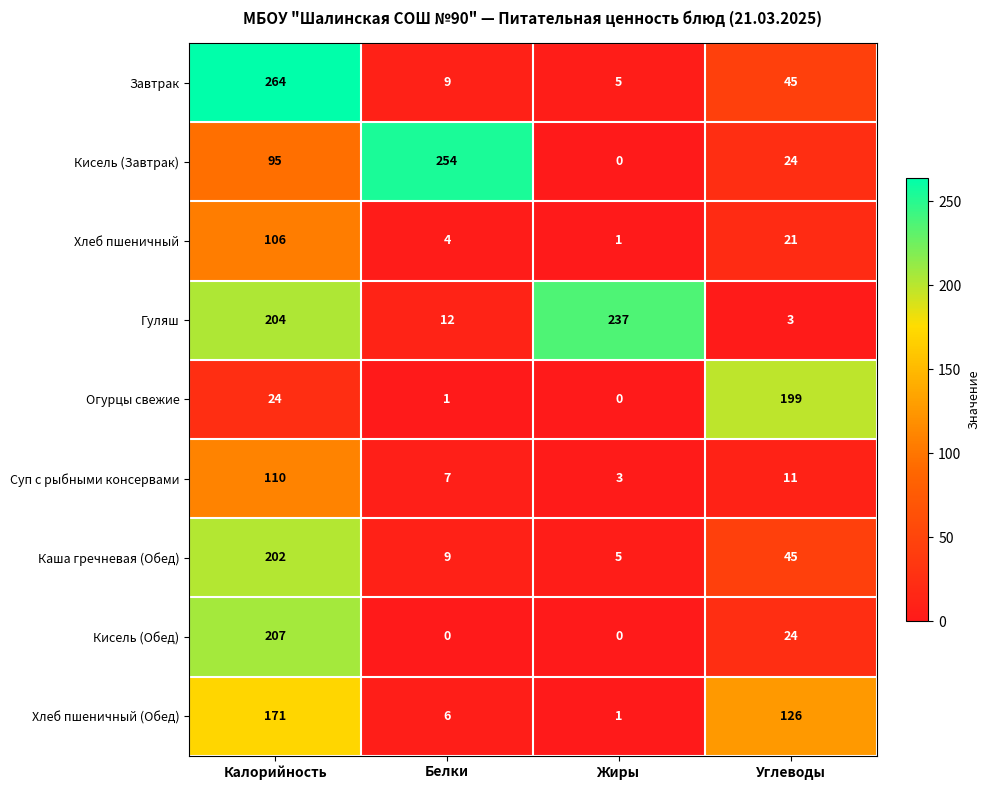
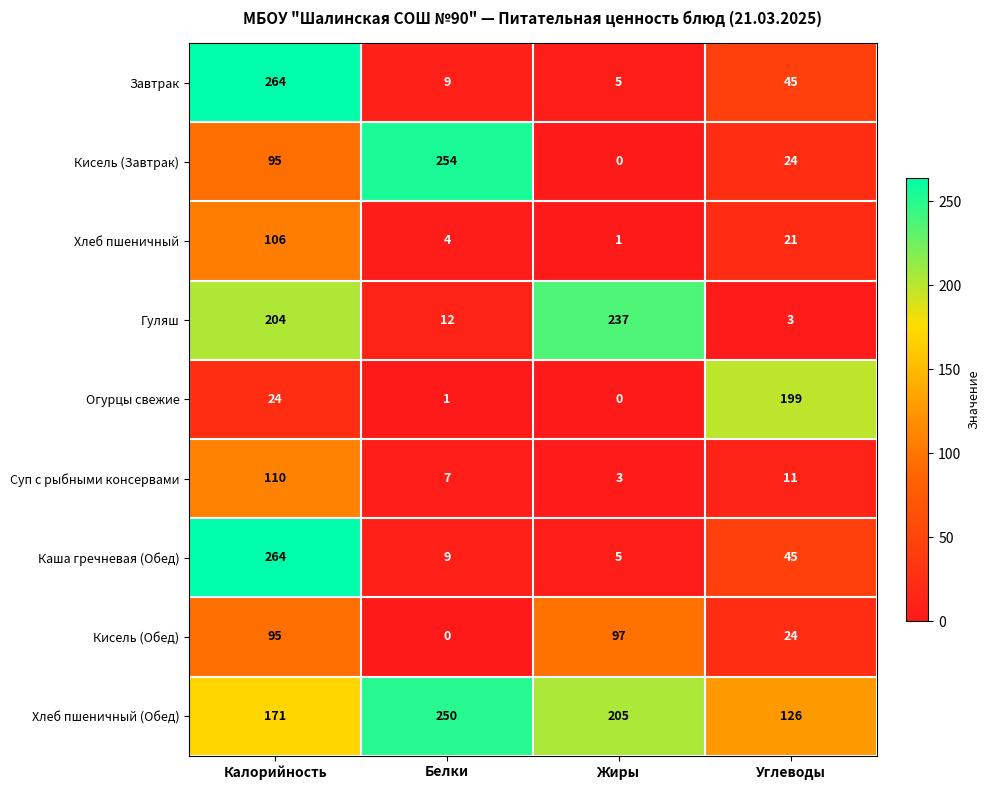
  {
    "Завтрак": {
      "Калорийность": 264,
      "Белки": 9,
      "Жиры": 5,
      "Углеводы": 45
    },
    "Кисель (Завтрак)": {
      "Калорийность": 95,
      "Белки": 254,
      "Жиры": 0,
      "Углеводы": 24
    },
    "Хлеб пшеничный": {
      "Калорийность": 106,
      "Белки": 4,
      "Жиры": 1,
      "Углеводы": 21
    },
    "Гуляш": {
      "Калорийность": 204,
      "Белки": 12,
      "Жиры": 237,
      "Углеводы": 3
    },
    "Огурцы свежие": {
      "Калорийность": 24,
      "Белки": 1,
      "Жиры": 0,
      "Углеводы": 199
    },
    "Суп с рыбными консервами": {
      "Калорийность": 110,
      "Белки": 7,
      "Жиры": 3,
      "Углеводы": 11
    },
    "Каша гречневая (Обед)": {
-     "Калорийность": 202,
+     "Калорийность": 264,
      "Белки": 9,
      "Жиры": 5,
      "Углеводы": 45
    },
    "Кисель (Обед)": {
-     "Калорийность": 207,
+     "Калорийность": 95,
      "Белки": 0,
-     "Жиры": 0,
+     "Жиры": 97,
      "Углеводы": 24
    },
    "Хлеб пшеничный (Обед)": {
      "Калорийность": 171,
-     "Белки": 6,
-     "Жиры": 1,
+     "Белки": 250,
+     "Жиры": 205,
      "Углеводы": 126
    }
  }
